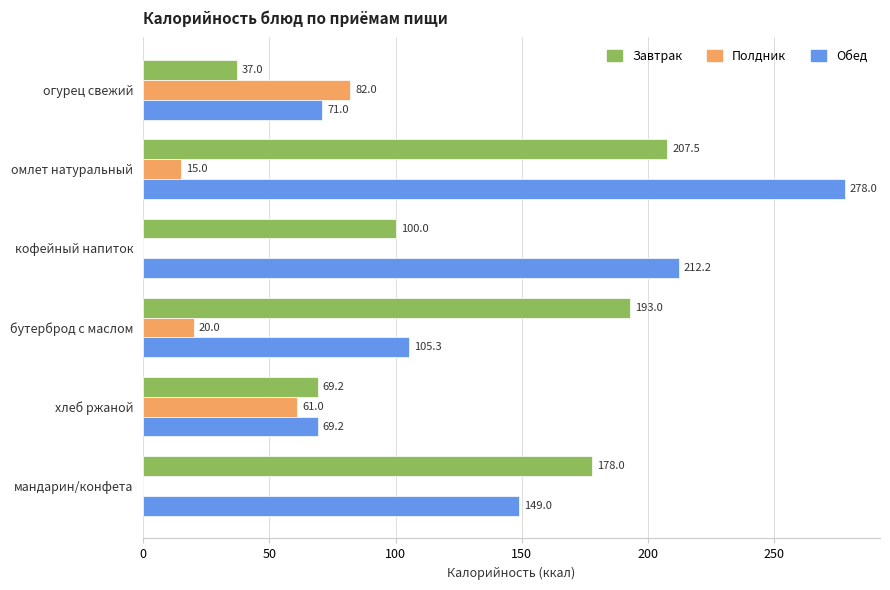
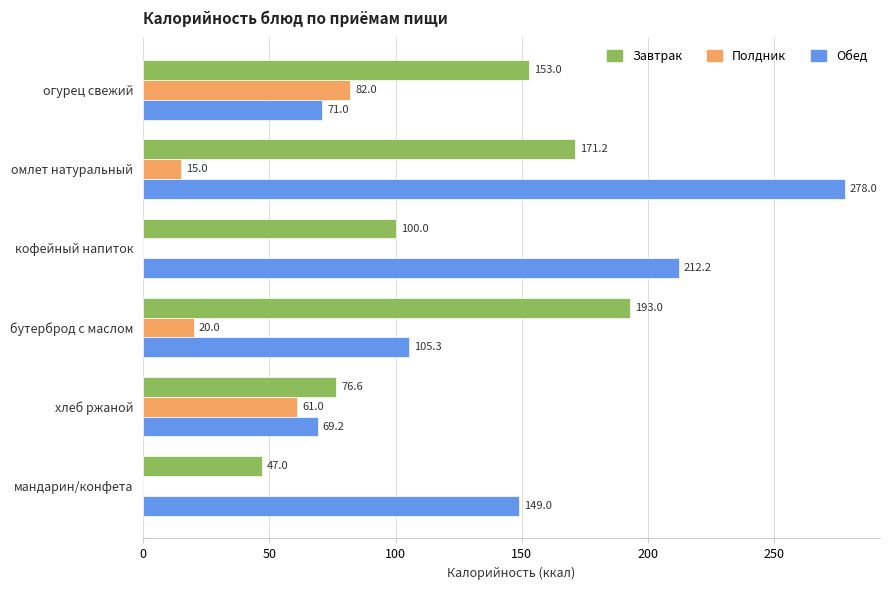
  {
    "Завтрак": {
-     "огурец свежий": 37.0,
-     "омлет натуральный": 207.5,
+     "огурец свежий": 153.0,
+     "омлет натуральный": 171.2,
      "кофейный напиток": 100.0,
      "бутерброд с маслом": 193.0,
-     "хлеб ржаной": 69.2,
-     "мандарин/конфета": 178.0
+     "хлеб ржаной": 76.6,
+     "мандарин/конфета": 47.0
    },
    "Полдник": {
      "огурец свежий": 82.0,
      "омлет натуральный": 15.0,
      "бутерброд с маслом": 20.0,
      "хлеб ржаной": 61.0
    },
    "Обед": {
      "огурец свежий": 71.0,
      "омлет натуральный": 278.0,
      "кофейный напиток": 212.2,
      "бутерброд с маслом": 105.3,
      "хлеб ржаной": 69.2,
      "мандарин/конфета": 149.0
    }
  }
